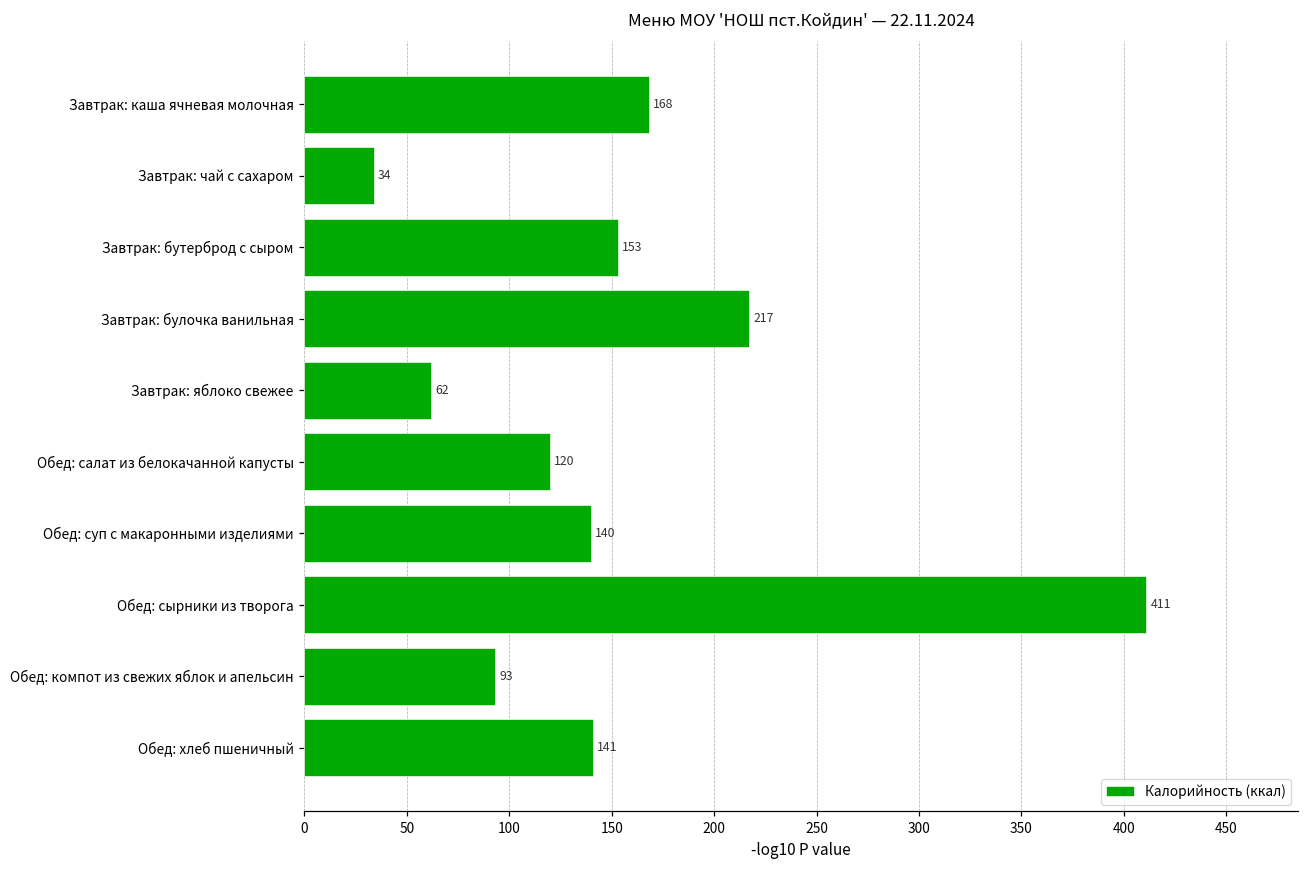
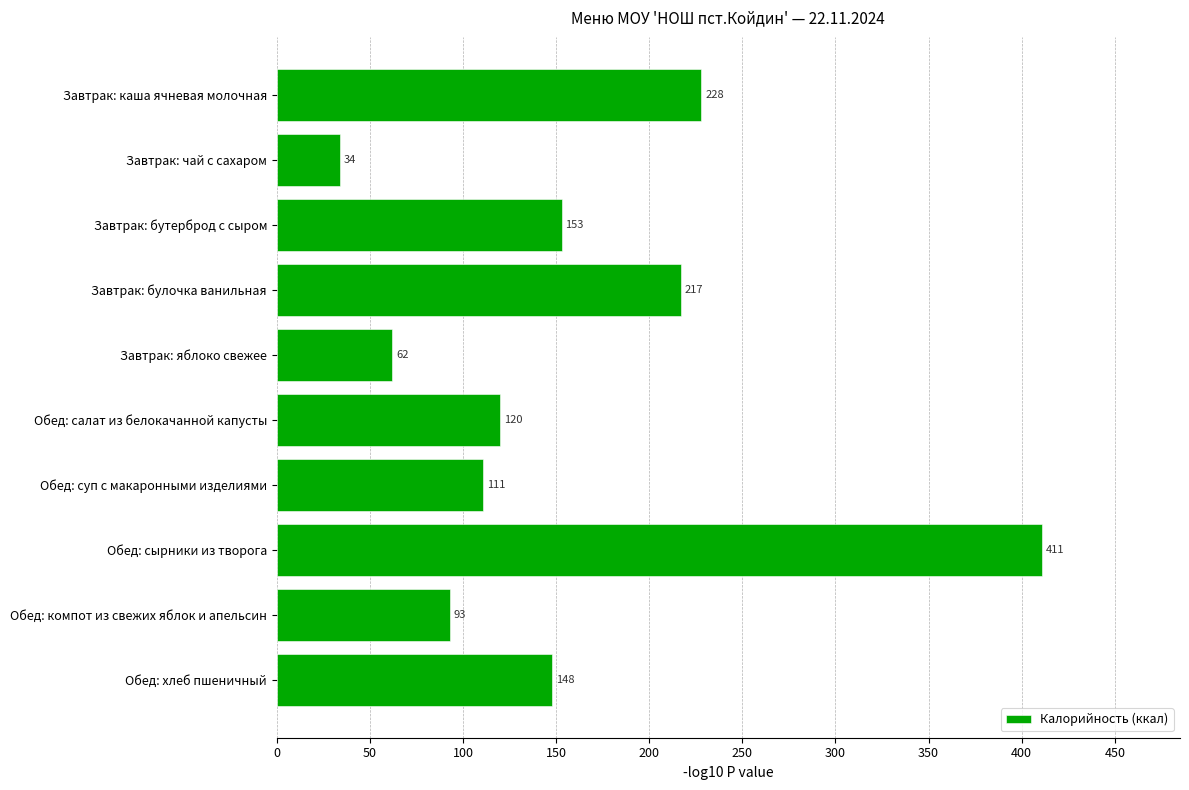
  {
-   "Завтрак: каша ячневая молочная": 168,
+   "Завтрак: каша ячневая молочная": 228,
    "Завтрак: чай с сахаром": 34,
    "Завтрак: бутерброд с сыром": 153,
    "Завтрак: булочка ванильная": 217,
    "Завтрак: яблоко свежее": 62,
    "Обед: салат из белокачанной капусты": 120,
-   "Обед: суп с макаронными изделиями": 140,
+   "Обед: суп с макаронными изделиями": 111,
    "Обед: сырники из творога": 411,
    "Обед: компот из свежих яблок и апельсин": 93,
-   "Обед: хлеб пшеничный": 141
+   "Обед: хлеб пшеничный": 148
  }
